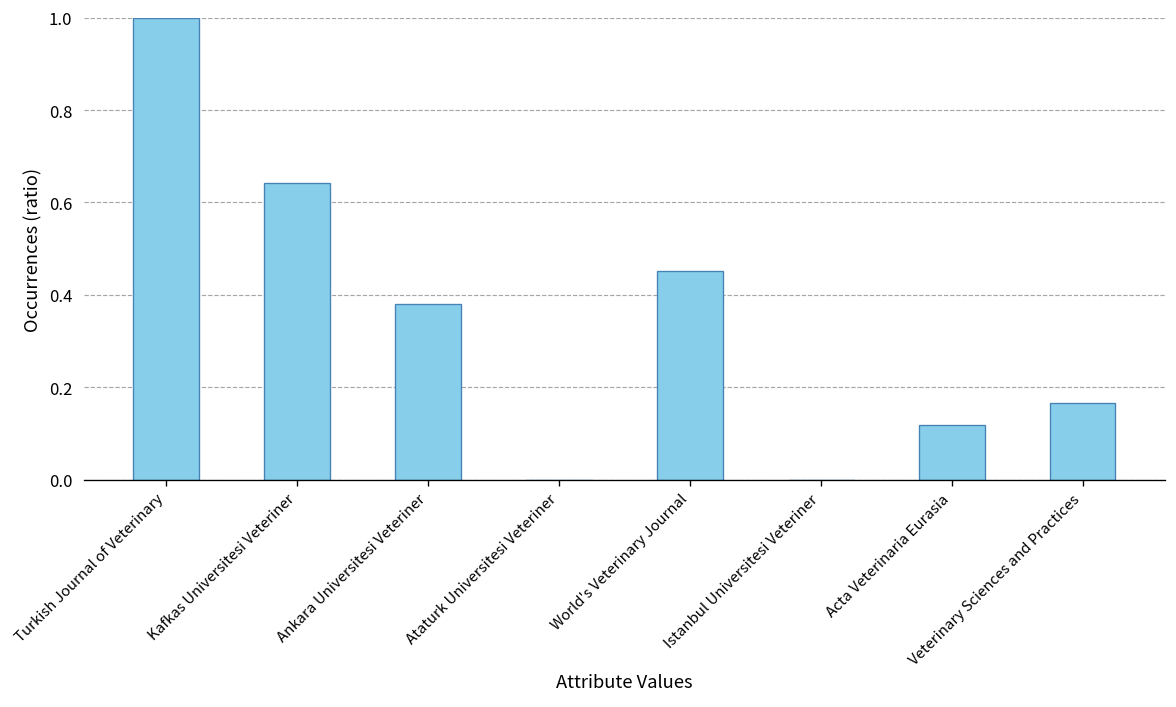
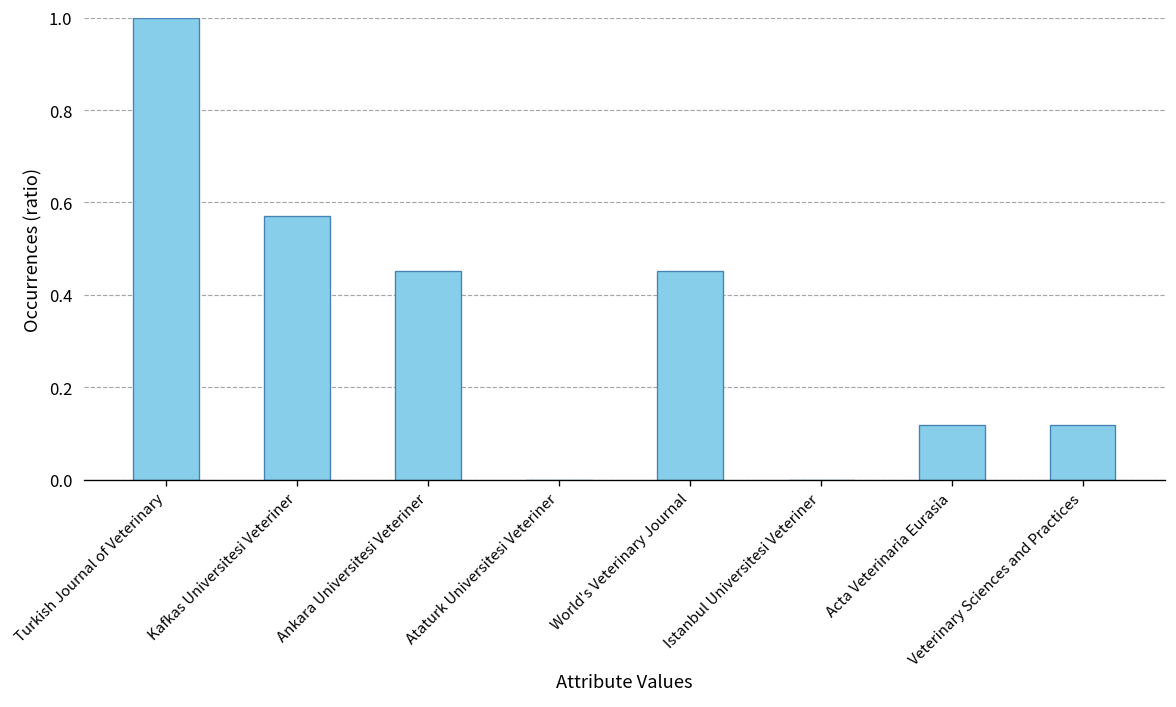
  {
    "Turkish Journal of Veterinary": 1.00,
-   "Kafkas Universitesi Veteriner": 0.64,
-   "Ankara Universitesi Veteriner": 0.38,
+   "Kafkas Universitesi Veteriner": 0.57,
+   "Ankara Universitesi Veteriner": 0.45,
    "Ataturk Universitesi Veteriner": 0.00,
    "World's Veterinary Journal": 0.45,
    "Istanbul Universitesi Veteriner": 0.00,
    "Acta Veterinaria Eurasia": 0.12,
-   "Veterinary Sciences and Practices": 0.17
+   "Veterinary Sciences and Practices": 0.12
  }
